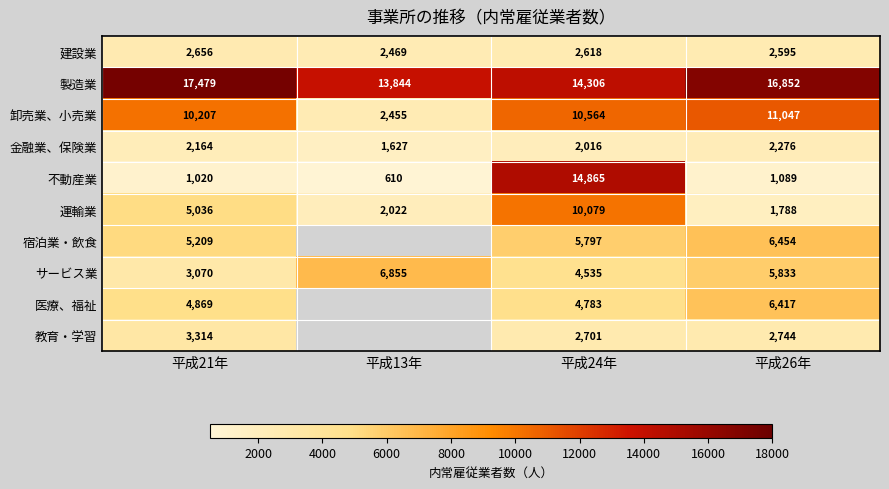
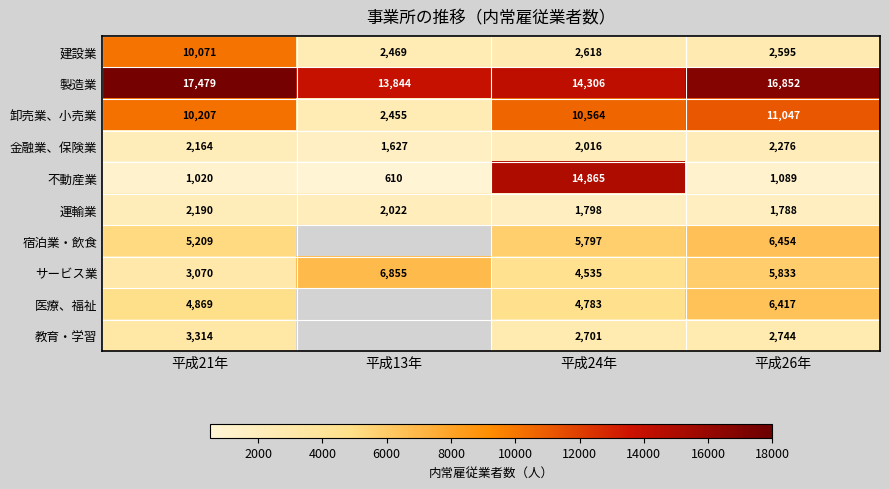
  {
    "建設業": {
-     "平成21年": "2,656",
+     "平成21年": "10,071",
      "平成13年": "2,469",
      "平成24年": "2,618",
      "平成26年": "2,595"
    },
    "製造業": {
      "平成21年": "17,479",
      "平成13年": "13,844",
      "平成24年": "14,306",
      "平成26年": "16,852"
    },
    "卸売業、小売業": {
      "平成21年": "10,207",
      "平成13年": "2,455",
      "平成24年": "10,564",
      "平成26年": "11,047"
    },
    "金融業、保険業": {
      "平成21年": "2,164",
      "平成13年": "1,627",
      "平成24年": "2,016",
      "平成26年": "2,276"
    },
    "不動産業": {
      "平成21年": "1,020",
      "平成13年": "610",
      "平成24年": "14,865",
      "平成26年": "1,089"
    },
    "運輸業": {
-     "平成21年": "5,036",
+     "平成21年": "2,190",
      "平成13年": "2,022",
-     "平成24年": "10,079",
+     "平成24年": "1,798",
      "平成26年": "1,788"
    },
    "宿泊業・飲食": {
      "平成21年": "5,209",
      "平成24年": "5,797",
      "平成26年": "6,454"
    },
    "サービス業": {
      "平成21年": "3,070",
      "平成13年": "6,855",
      "平成24年": "4,535",
      "平成26年": "5,833"
    },
    "医療、福祉": {
      "平成21年": "4,869",
      "平成24年": "4,783",
      "平成26年": "6,417"
    },
    "教育・学習": {
      "平成21年": "3,314",
      "平成24年": "2,701",
      "平成26年": "2,744"
    }
  }
